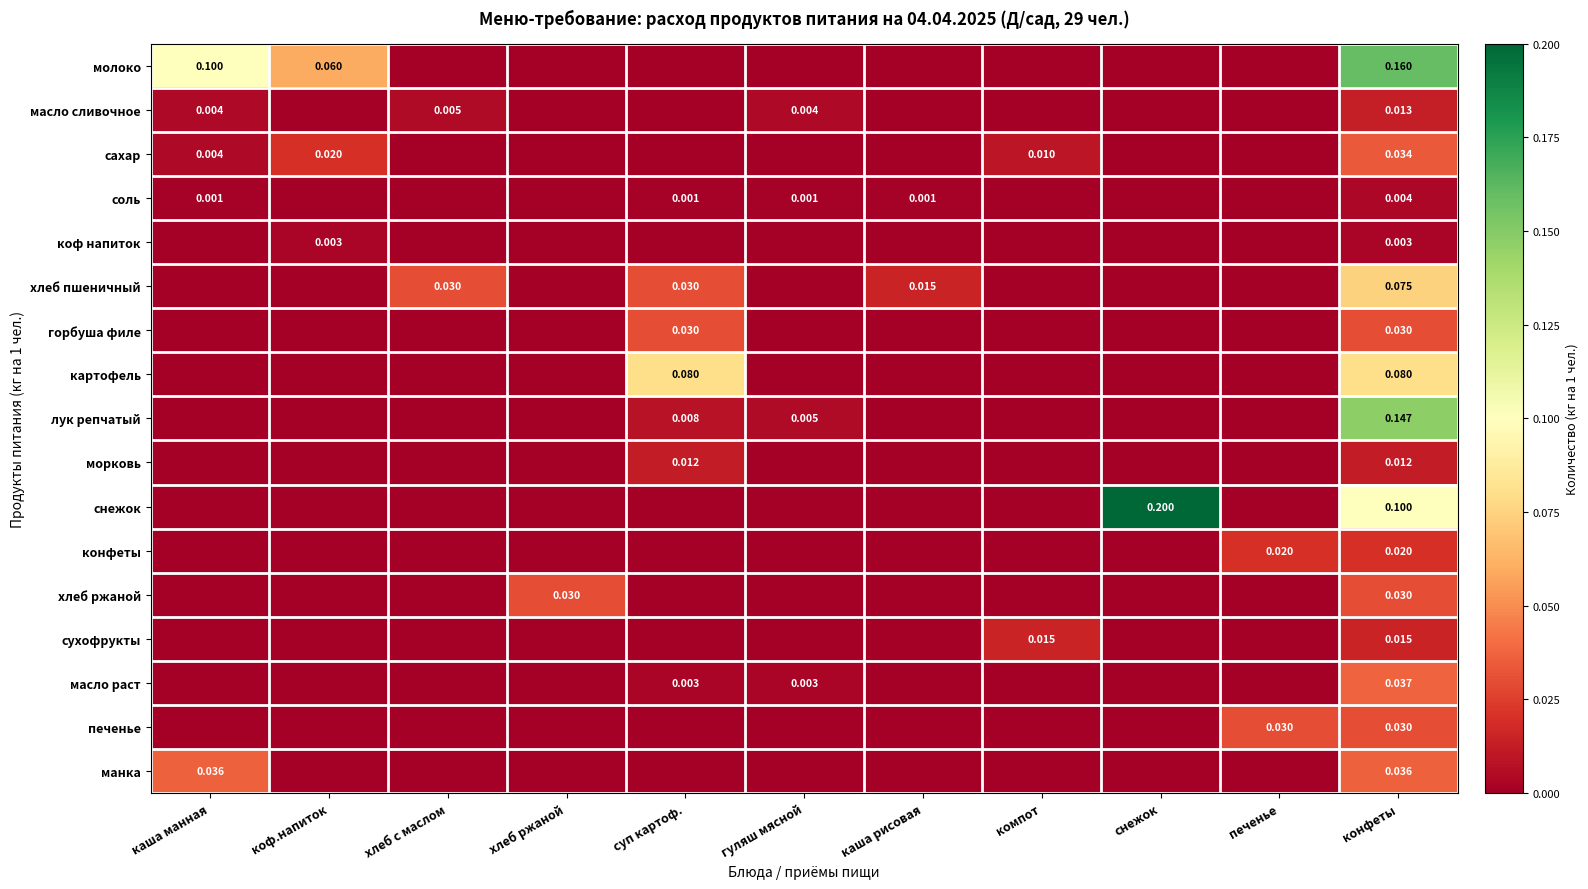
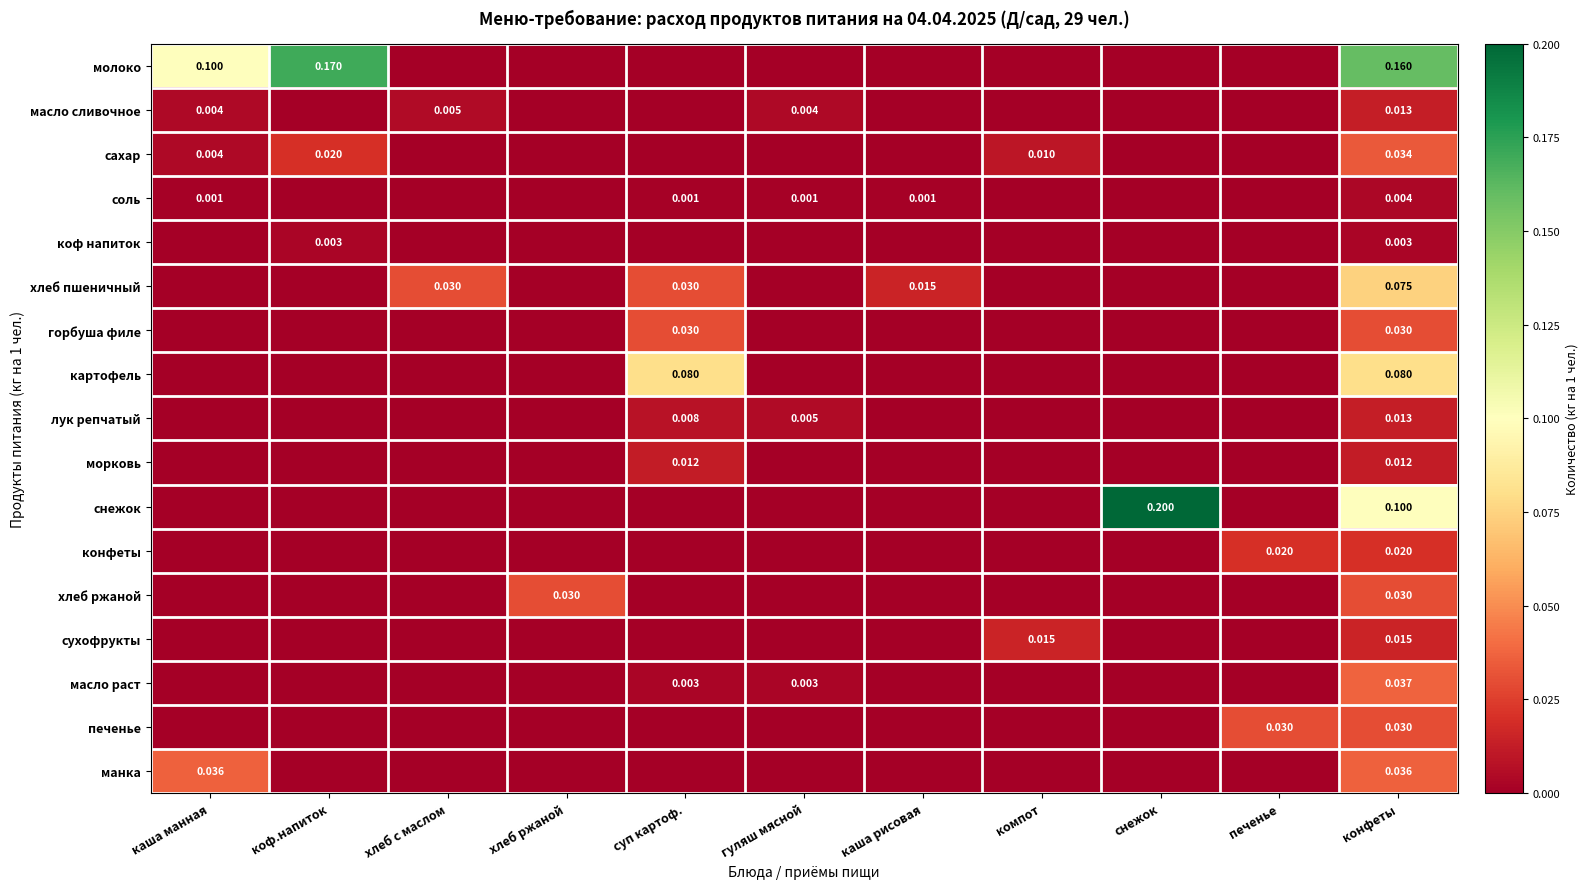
  {
    "молоко": {
      "каша манная": 0.100,
-     "коф.напиток": 0.060,
+     "коф.напиток": 0.170,
      "конфеты": 0.160
    },
    "масло сливочное": {
      "каша манная": 0.004,
      "хлеб с маслом": 0.005,
      "гуляш мясной": 0.004,
      "конфеты": 0.013
    },
    "сахар": {
      "каша манная": 0.004,
      "коф.напиток": 0.020,
      "компот": 0.010,
      "конфеты": 0.034
    },
    "соль": {
      "каша манная": 0.001,
      "суп картоф.": 0.001,
      "гуляш мясной": 0.001,
      "каша рисовая": 0.001,
      "конфеты": 0.004
    },
    "коф напиток": {
      "коф.напиток": 0.003,
      "конфеты": 0.003
    },
    "хлеб пшеничный": {
      "хлеб с маслом": 0.030,
      "суп картоф.": 0.030,
      "каша рисовая": 0.015,
      "конфеты": 0.075
    },
    "горбуша филе": {
      "суп картоф.": 0.030,
      "конфеты": 0.030
    },
    "картофель": {
      "суп картоф.": 0.080,
      "конфеты": 0.080
    },
    "лук репчатый": {
      "суп картоф.": 0.008,
      "гуляш мясной": 0.005,
-     "конфеты": 0.147
+     "конфеты": 0.013
    },
    "морковь": {
      "суп картоф.": 0.012,
      "конфеты": 0.012
    },
    "снежок": {
      "снежок": 0.200,
      "конфеты": 0.100
    },
    "конфеты": {
      "печенье": 0.020,
      "конфеты": 0.020
    },
    "хлеб ржаной": {
      "хлеб ржаной": 0.030,
      "конфеты": 0.030
    },
    "сухофрукты": {
      "компот": 0.015,
      "конфеты": 0.015
    },
    "масло раст": {
      "суп картоф.": 0.003,
      "гуляш мясной": 0.003,
      "конфеты": 0.037
    },
    "печенье": {
      "печенье": 0.030,
      "конфеты": 0.030
    },
    "манка": {
      "каша манная": 0.036,
      "конфеты": 0.036
    }
  }
